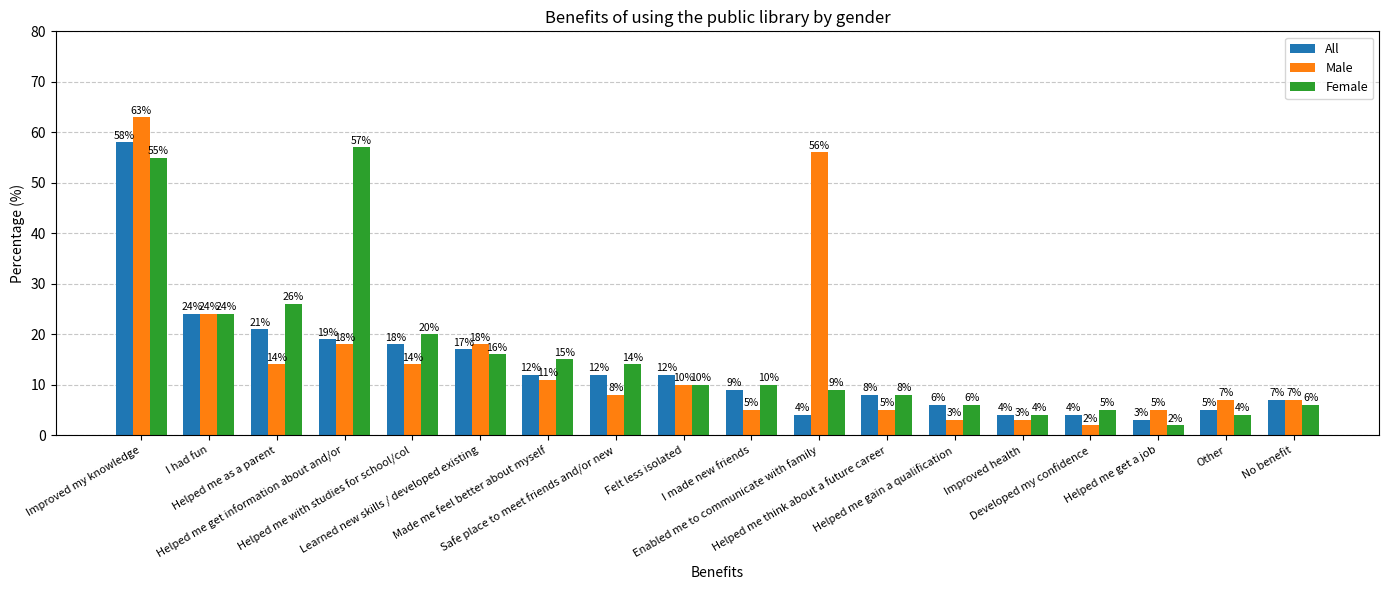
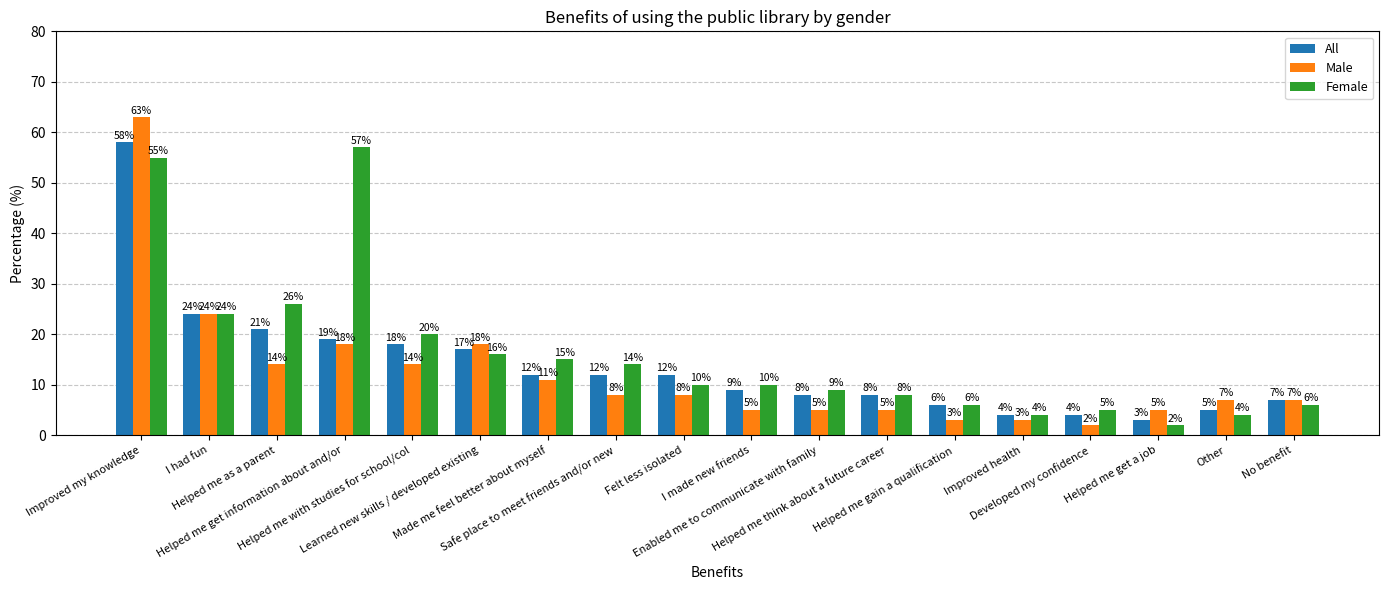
  {
    "All": {
      "Improved my knowledge": "58%",
      "Helped me as a parent": "21%",
      "Helped me get information about and/or": "19%",
      "Helped me with studies for school/col": "18%",
      "Learned new skills / developed existing": "17%",
      "Made me feel better about myself": "12%",
      "Safe place to meet friends and/or new": "12%",
      "Felt less isolated": "12%",
      "I made new friends": "9%",
-     "Enabled me to communicate with family": "4%",
+     "Enabled me to communicate with family": "8%",
      "Helped me think about a future career": "8%",
      "Helped me gain a qualification": "6%",
      "Improved health": "4%",
      "Developed my confidence": "4%",
      "Helped me get a job": "3%",
      "Other": "5%",
      "No benefit": "7%"
    },
    "Male": {
      "Improved my knowledge": "63%",
      "Helped me as a parent": "14%",
      "Helped me get information about and/or": "18%",
      "Helped me with studies for school/col": "14%",
      "Learned new skills / developed existing": "18%",
      "Made me feel better about myself": "11%",
      "Safe place to meet friends and/or new": "8%",
-     "Felt less isolated": "10%",
+     "Felt less isolated": "8%",
      "I made new friends": "5%",
-     "Enabled me to communicate with family": "56%",
+     "Enabled me to communicate with family": "5%",
      "Helped me think about a future career": "5%",
      "Helped me gain a qualification": "3%",
      "Improved health": "3%",
      "Developed my confidence": "2%",
      "Helped me get a job": "5%",
      "Other": "7%",
      "No benefit": "7%"
    },
    "Female": {
      "Improved my knowledge": "55%",
      "Helped me as a parent": "26%",
      "Helped me get information about and/or": "57%",
      "Helped me with studies for school/col": "20%",
      "Learned new skills / developed existing": "16%",
      "Made me feel better about myself": "15%",
      "Safe place to meet friends and/or new": "14%",
      "Felt less isolated": "10%",
      "I made new friends": "10%",
      "Enabled me to communicate with family": "9%",
      "Helped me think about a future career": "8%",
      "Helped me gain a qualification": "6%",
      "Improved health": "4%",
      "Developed my confidence": "5%",
      "Helped me get a job": "2%",
      "Other": "4%",
      "No benefit": "6%"
    }
  }
